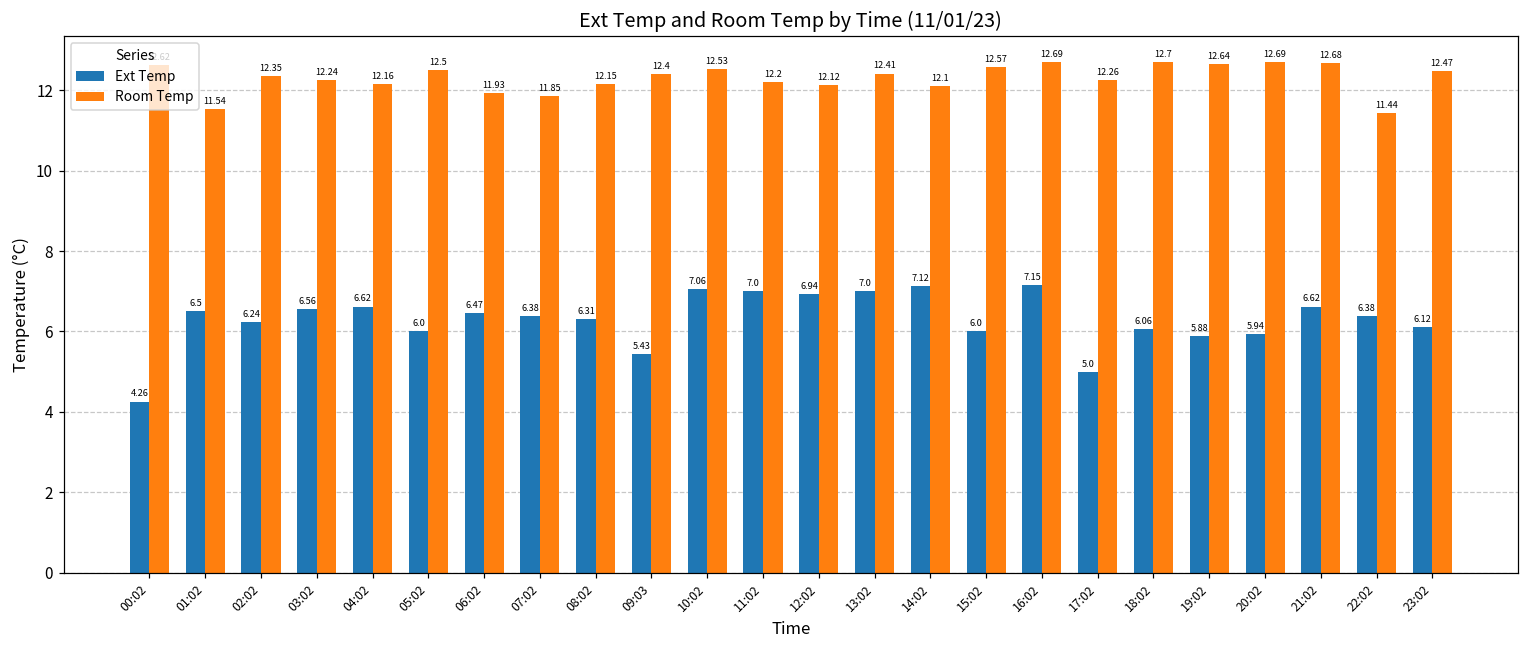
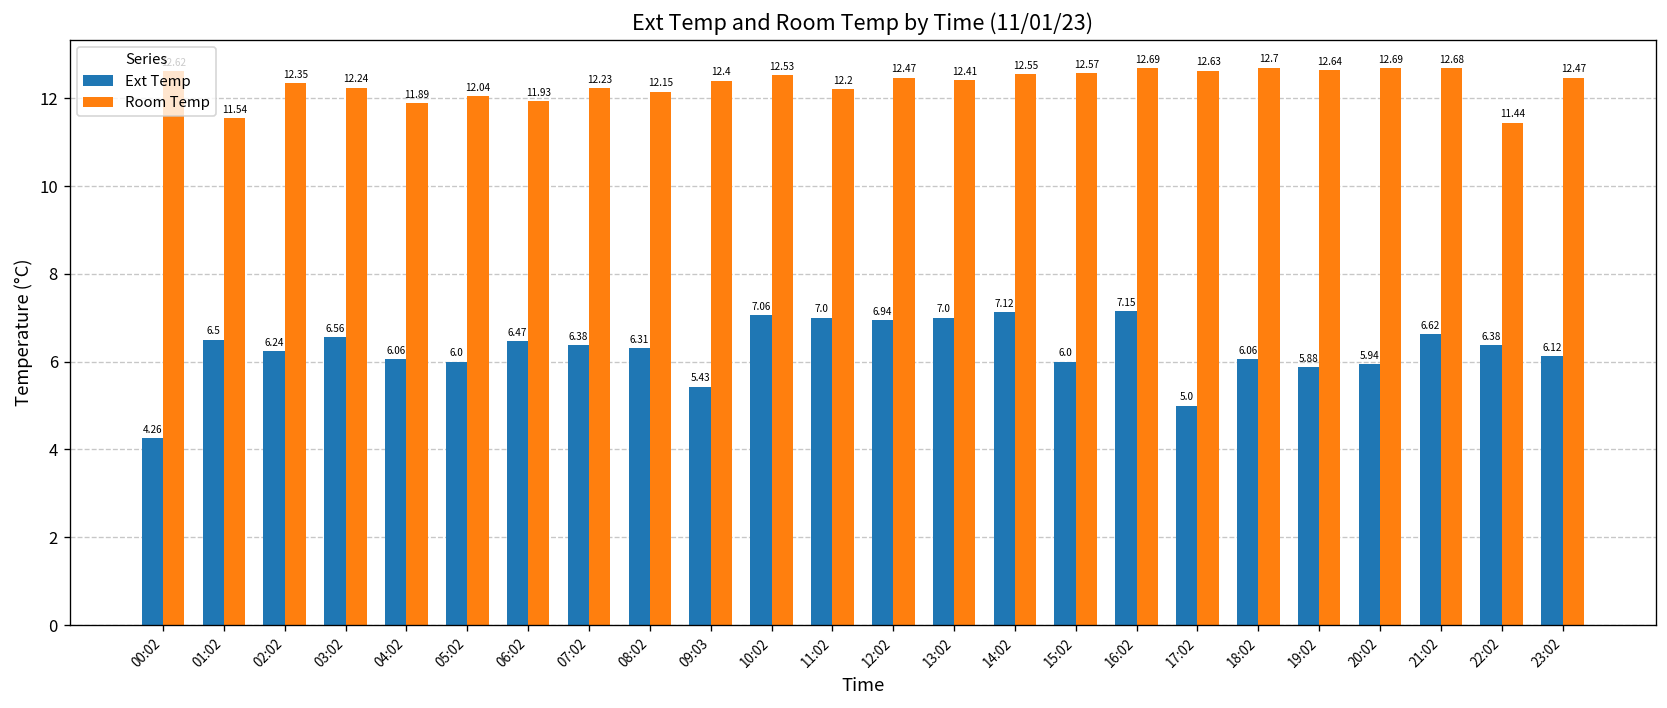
  {
    "Ext Temp": {
      "00:02": 4.26,
      "01:02": 6.5,
      "02:02": 6.24,
      "03:02": 6.56,
-     "04:02": 6.62,
+     "04:02": 6.06,
      "05:02": 6.0,
      "06:02": 6.47,
      "07:02": 6.38,
      "08:02": 6.31,
      "09:03": 5.43,
      "10:02": 7.06,
      "11:02": 7.0,
      "12:02": 6.94,
      "13:02": 7.0,
      "14:02": 7.12,
      "15:02": 6.0,
      "16:02": 7.15,
      "17:02": 5.0,
      "18:02": 6.06,
      "19:02": 5.88,
      "20:02": 5.94,
      "21:02": 6.62,
      "22:02": 6.38,
      "23:02": 6.12
    },
    "Room Temp": {
      "01:02": 11.54,
      "02:02": 12.35,
      "03:02": 12.24,
-     "04:02": 12.16,
-     "05:02": 12.5,
+     "04:02": 11.89,
+     "05:02": 12.04,
      "06:02": 11.93,
-     "07:02": 11.85,
+     "07:02": 12.23,
      "08:02": 12.15,
      "09:03": 12.4,
      "10:02": 12.53,
      "11:02": 12.2,
-     "12:02": 12.12,
+     "12:02": 12.47,
      "13:02": 12.41,
-     "14:02": 12.1,
+     "14:02": 12.55,
      "15:02": 12.57,
      "16:02": 12.69,
-     "17:02": 12.26,
+     "17:02": 12.63,
      "18:02": 12.7,
      "19:02": 12.64,
      "20:02": 12.69,
      "21:02": 12.68,
      "22:02": 11.44,
      "23:02": 12.47
    }
  }
